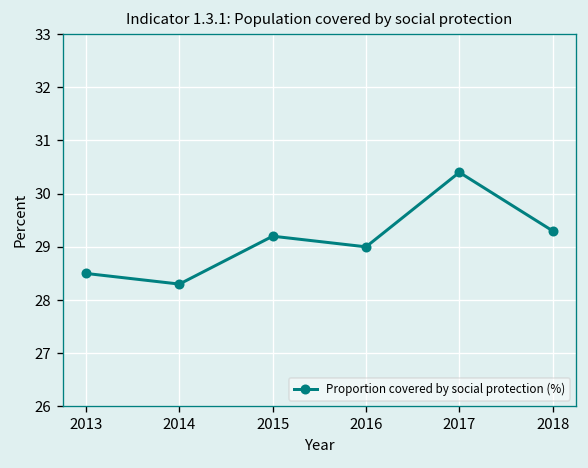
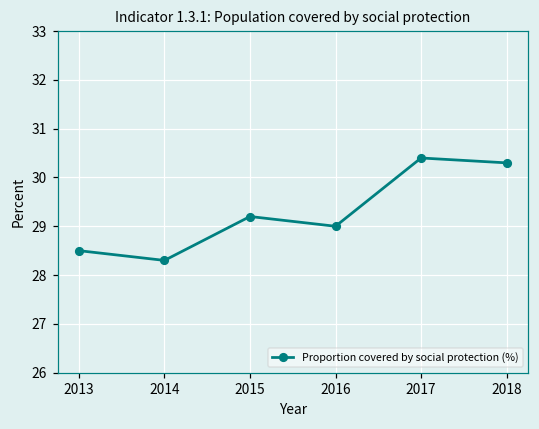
  {
    "2013": 28.5,
    "2014": 28.3,
    "2015": 29.2,
    "2016": 29.0,
    "2017": 30.4,
-   "2018": 29.3
+   "2018": 30.3
  }
